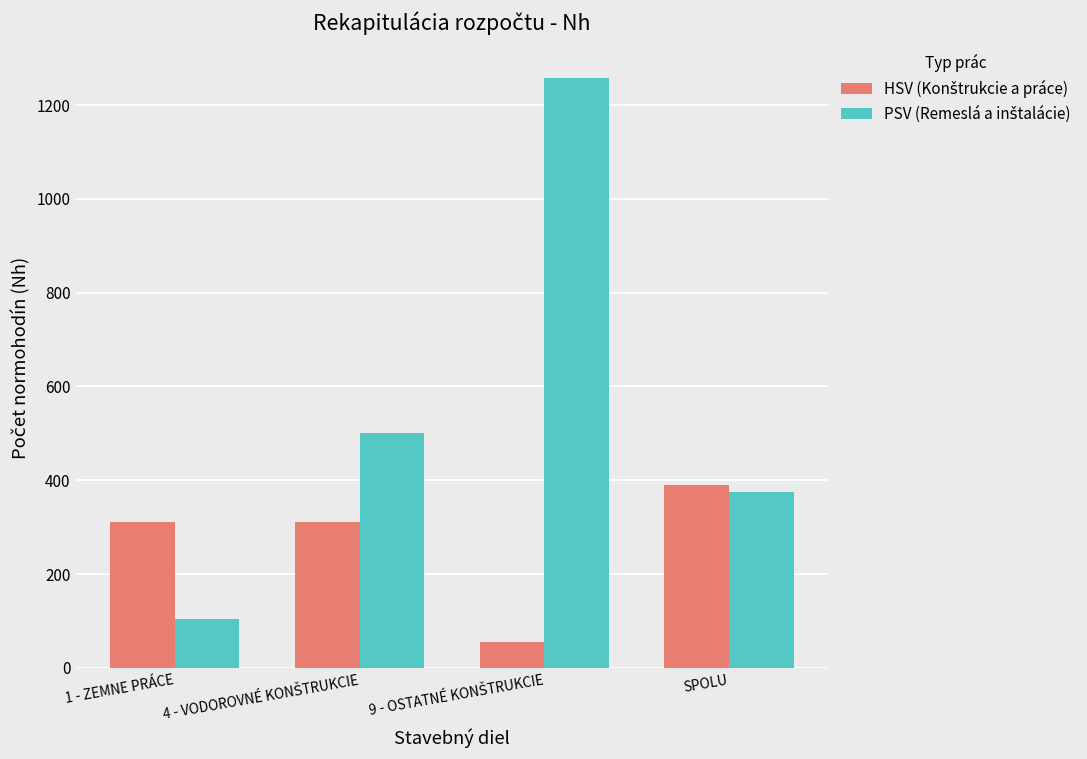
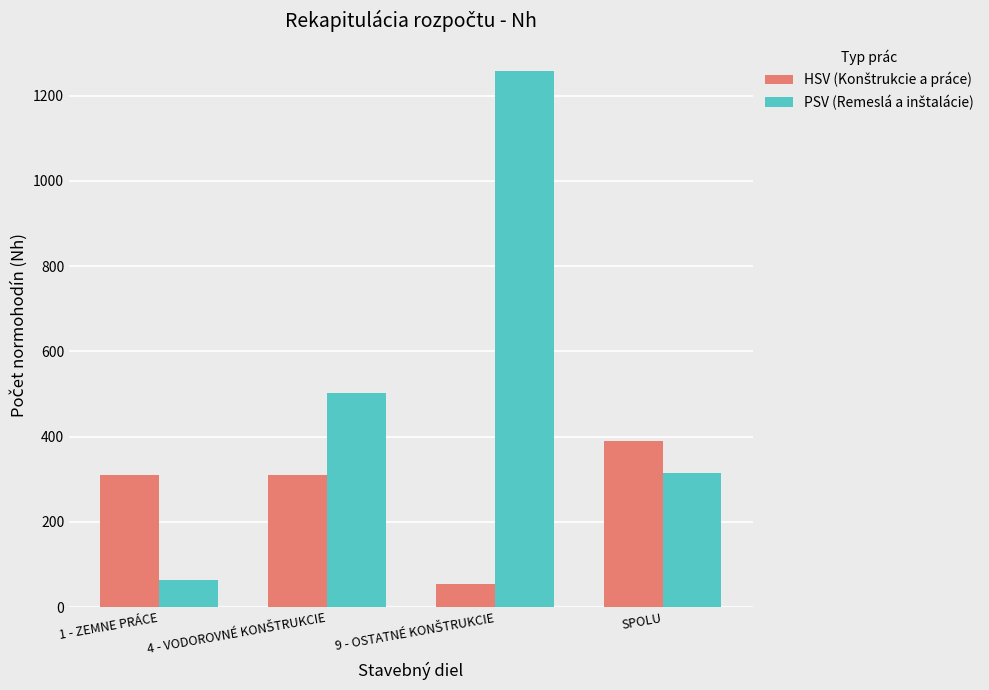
  {
    "HSV (Konštrukcie a práce)": {
      "1 - ZEMNE PRÁCE": 310,
      "4 - VODOROVNÉ KONŠTRUKCIE": 310,
      "9 - OSTATNÉ KONŠTRUKCIE": 50,
      "SPOLU": 390
    },
    "PSV (Remeslá a inštalácie)": {
-     "1 - ZEMNE PRÁCE": 100,
+     "1 - ZEMNE PRÁCE": 60,
      "4 - VODOROVNÉ KONŠTRUKCIE": 500,
      "9 - OSTATNÉ KONŠTRUKCIE": 1260,
-     "SPOLU": 370
+     "SPOLU": 320
    }
  }
